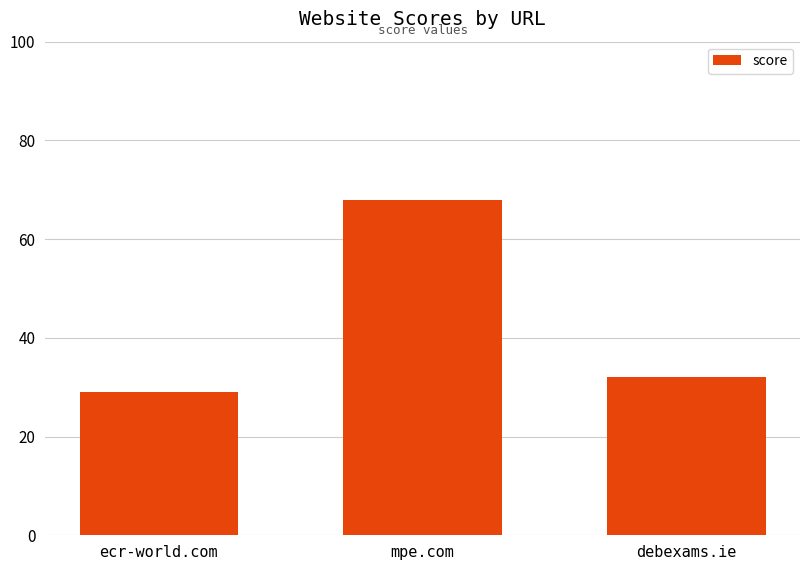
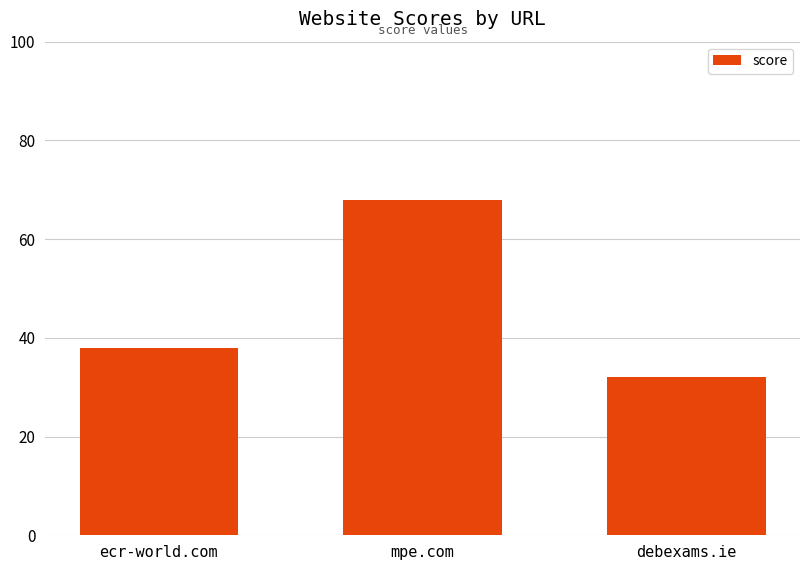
  {
-   "ecr-world.com": 29,
+   "ecr-world.com": 38,
    "mpe.com": 68,
    "debexams.ie": 32
  }
